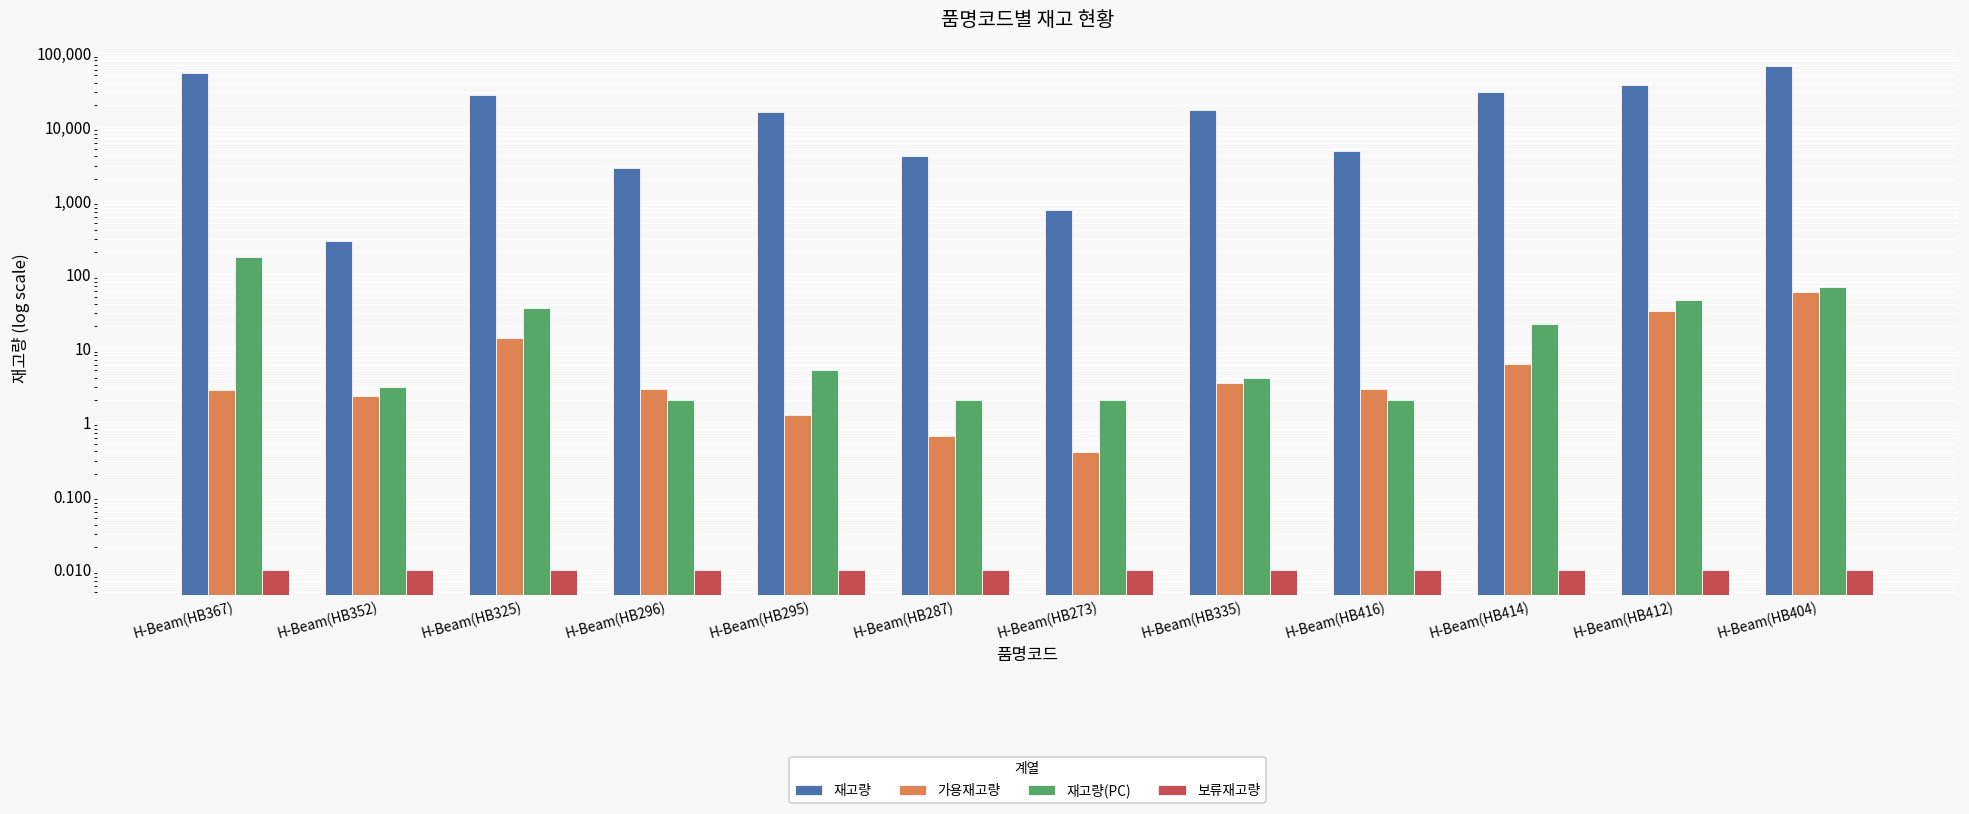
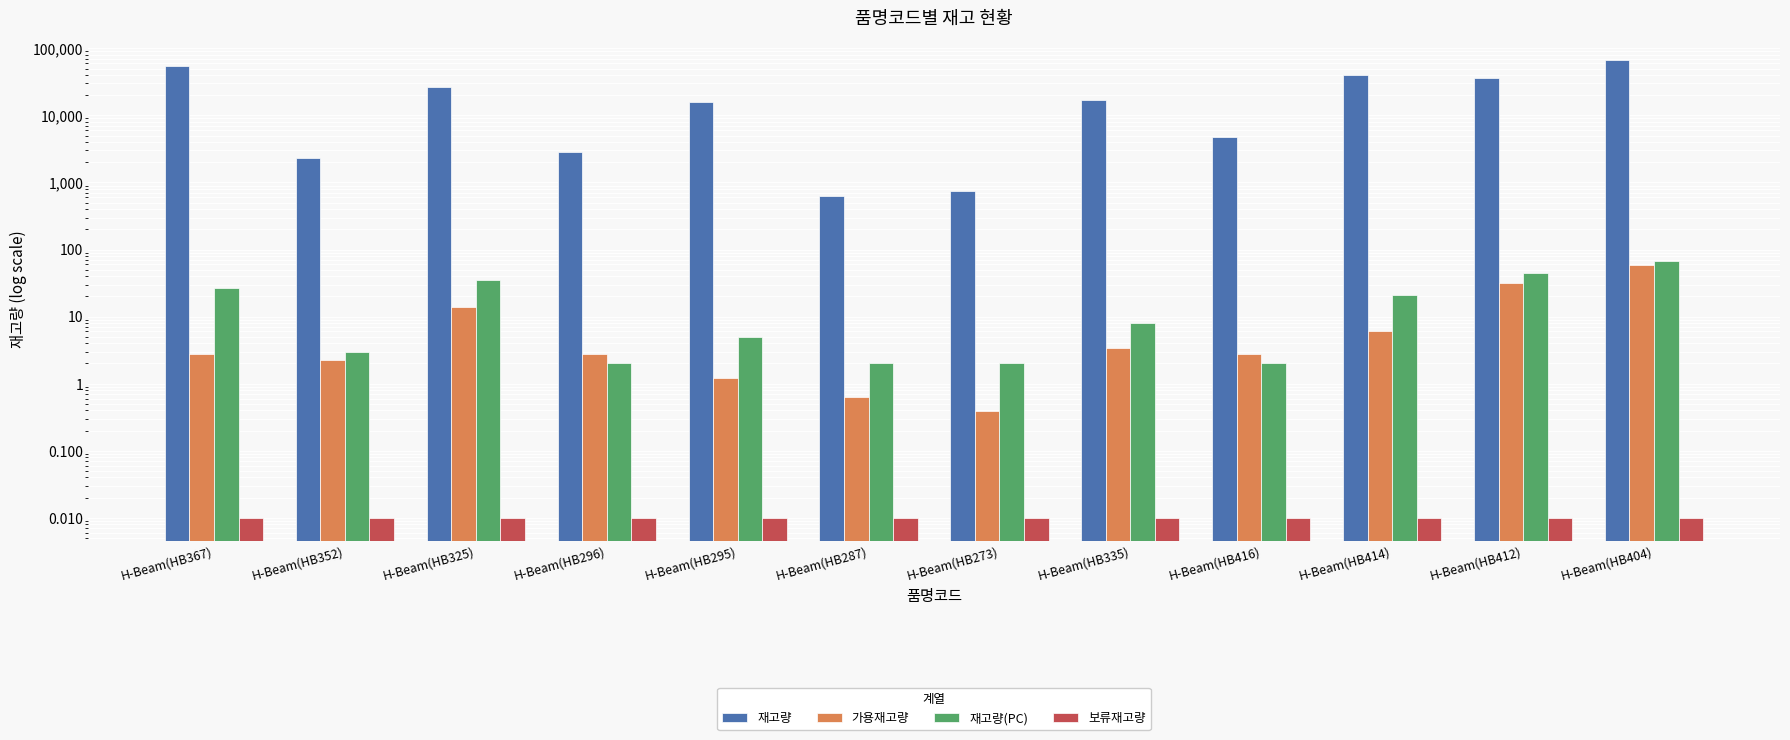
  {
    "재고량": {
      "H-Beam(HB367)": "50,000",
-     "H-Beam(HB352)": "280",
+     "H-Beam(HB352)": "2,300",
      "H-Beam(HB325)": "27,000",
      "H-Beam(HB296)": "2,800",
      "H-Beam(HB295)": "16,000",
-     "H-Beam(HB287)": "4,000",
+     "H-Beam(HB287)": "600",
      "H-Beam(HB273)": "700",
      "H-Beam(HB335)": "17,000",
      "H-Beam(HB416)": "5,000",
-     "H-Beam(HB414)": "30,000",
+     "H-Beam(HB414)": "40,000",
      "H-Beam(HB412)": "40,000",
      "H-Beam(HB404)": "70,000"
    },
    "재고량(PC)": {
-     "H-Beam(HB367)": "170",
+     "H-Beam(HB367)": "27",
      "H-Beam(HB352)": "3",
      "H-Beam(HB325)": "40",
      "H-Beam(HB296)": "2",
      "H-Beam(HB295)": "5",
      "H-Beam(HB287)": "2",
      "H-Beam(HB273)": "2",
-     "H-Beam(HB335)": "4",
+     "H-Beam(HB335)": "8",
      "H-Beam(HB416)": "2",
      "H-Beam(HB414)": "21",
      "H-Beam(HB412)": "50",
      "H-Beam(HB404)": "70"
    }
  }
